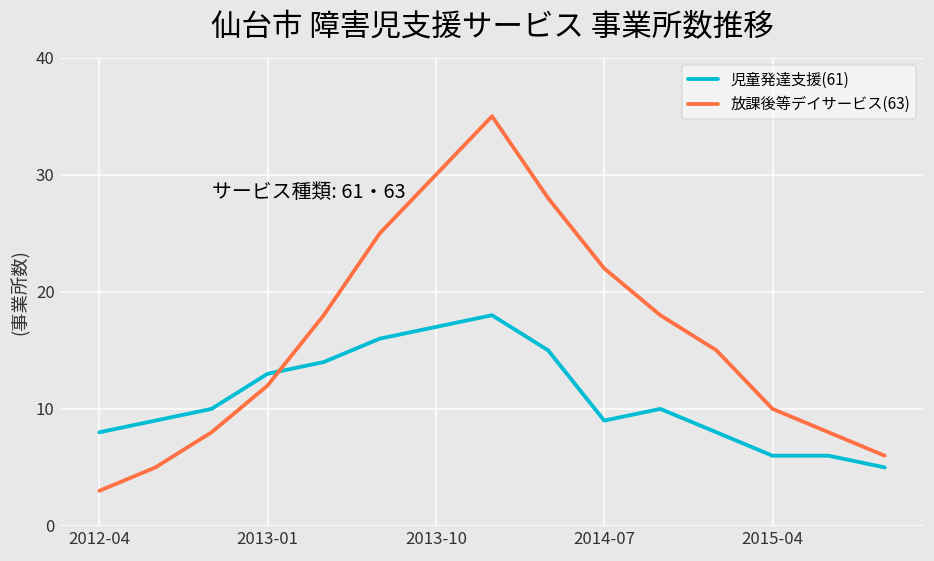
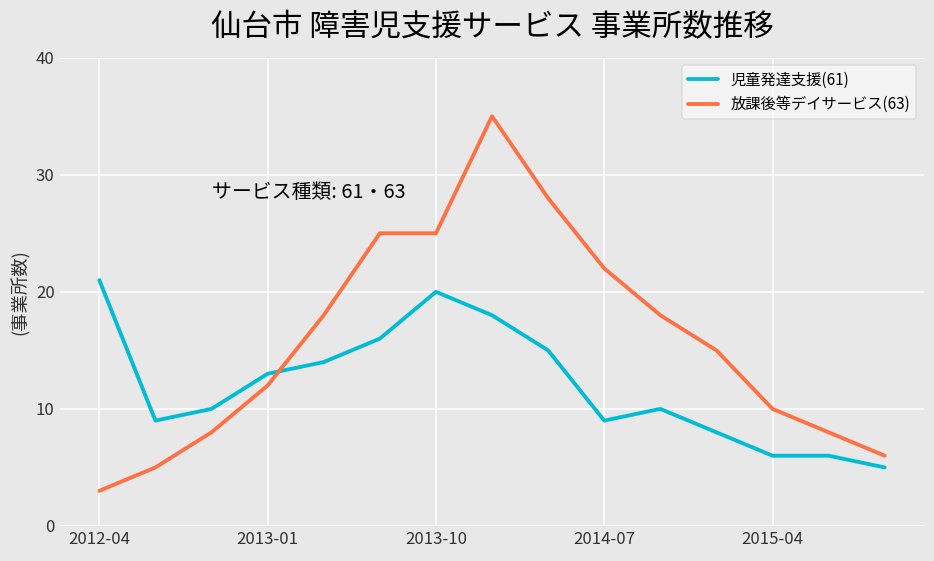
  {
    "児童発達支援(61)": {
-     "2012-04": 8,
+     "2012-04": 21,
      "2013-01": 13,
-     "2013-10": 17,
+     "2013-10": 20,
      "2014-07": 9,
      "2015-04": 6
    },
    "放課後等デイサービス(63)": {
      "2012-04": 3,
      "2013-01": 12,
-     "2013-10": 30,
+     "2013-10": 25,
      "2014-07": 22,
      "2015-04": 10
    }
  }
